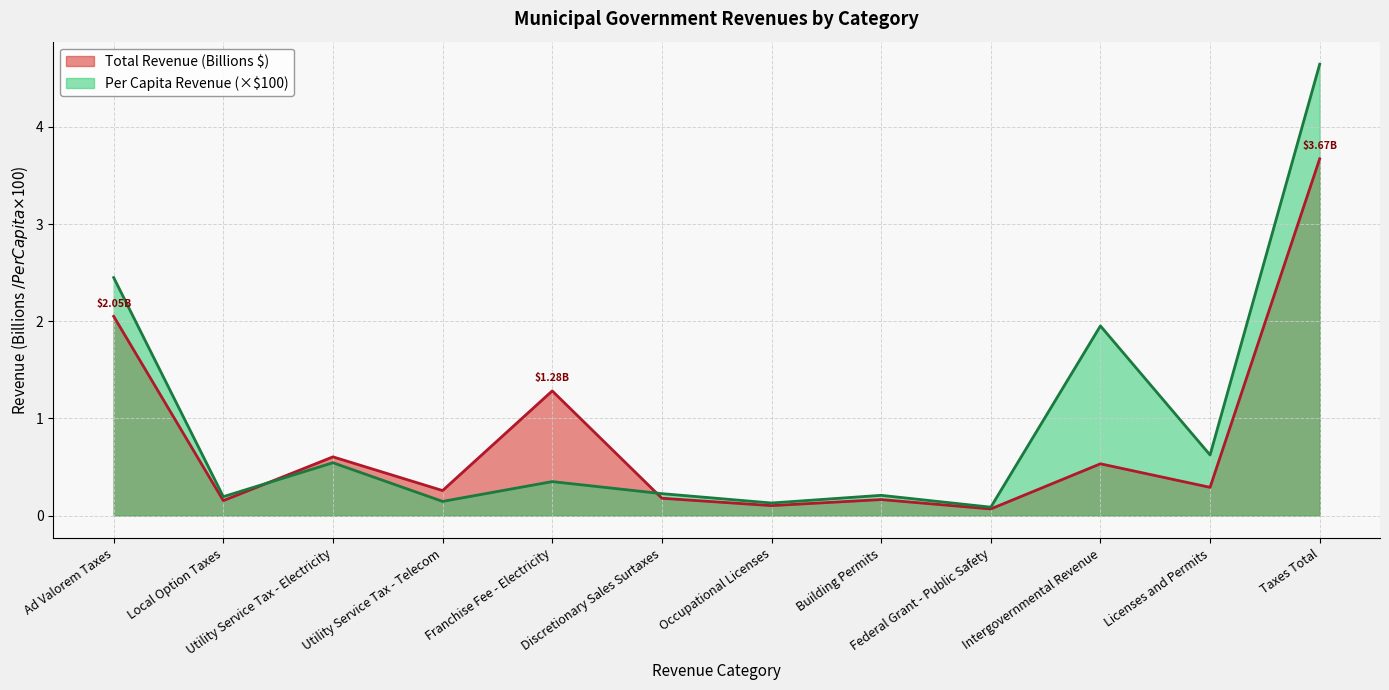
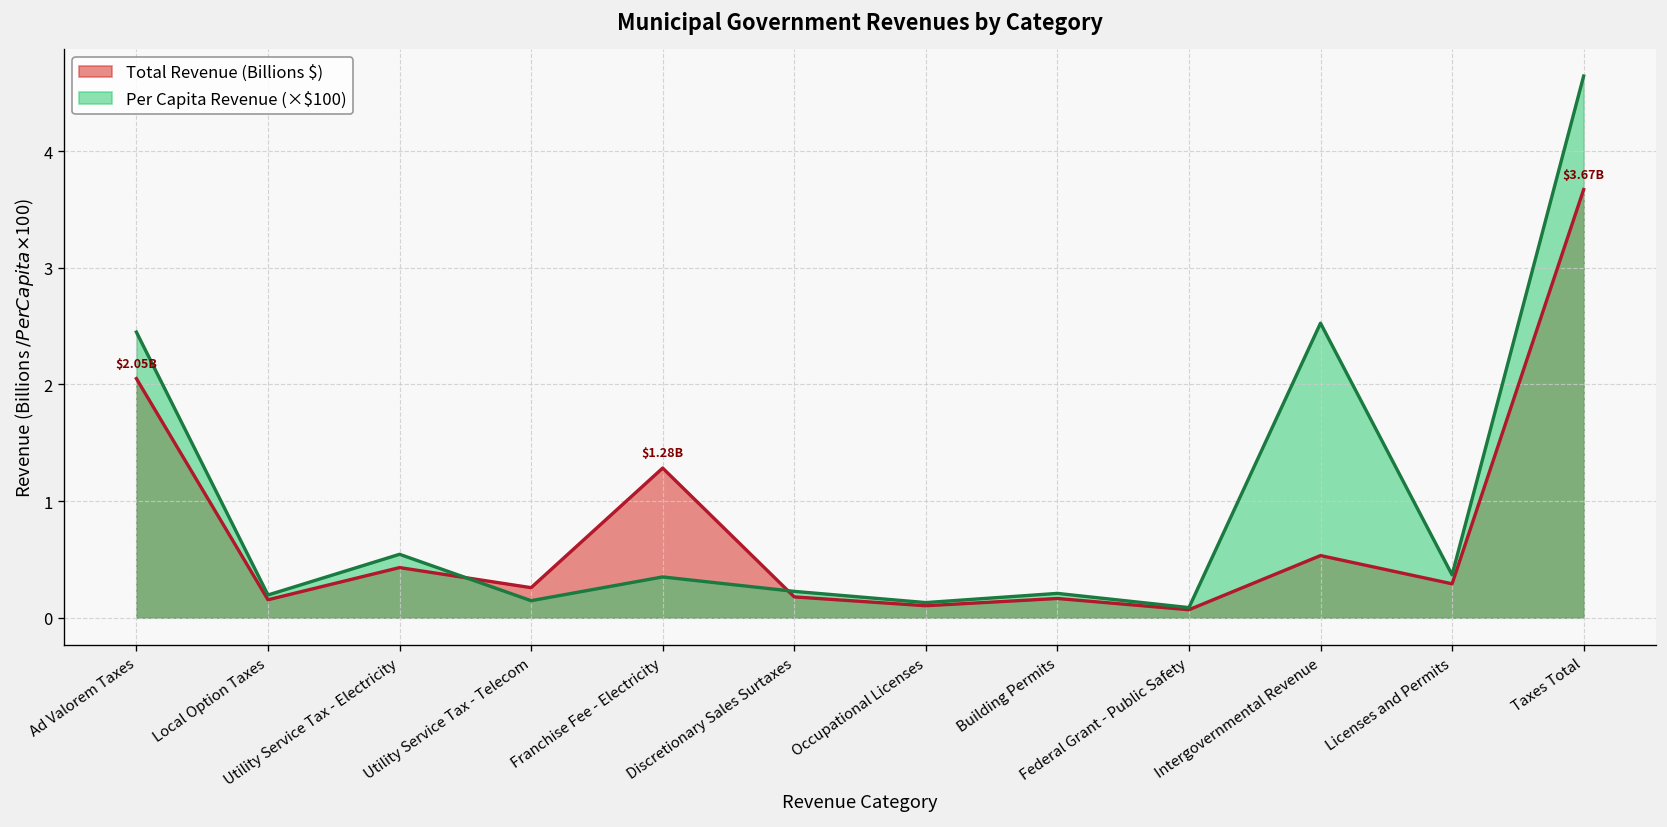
  {
    "Total Revenue (Billions $)": {
      "Local Option Taxes": 0.2,
-     "Utility Service Tax - Electricity": 0.6,
+     "Utility Service Tax - Electricity": 0.4,
      "Utility Service Tax - Telecom": 0.3,
      "Discretionary Sales Surtaxes": 0.2,
      "Occupational Licenses": 0.1,
      "Building Permits": 0.2,
      "Intergovernmental Revenue": 0.5,
      "Licenses and Permits": 0.3
    },
    "Per Capita Revenue (×$100)": {
      "Ad Valorem Taxes": 2.4,
      "Local Option Taxes": 0.2,
      "Utility Service Tax - Electricity": 0.5,
      "Utility Service Tax - Telecom": 0.1,
      "Franchise Fee - Electricity": 0.3,
      "Discretionary Sales Surtaxes": 0.2,
      "Occupational Licenses": 0.1,
      "Building Permits": 0.2,
-     "Intergovernmental Revenue": 2.0,
-     "Licenses and Permits": 0.6,
+     "Intergovernmental Revenue": 2.5,
+     "Licenses and Permits": 0.4,
      "Taxes Total": 4.6
    }
  }
